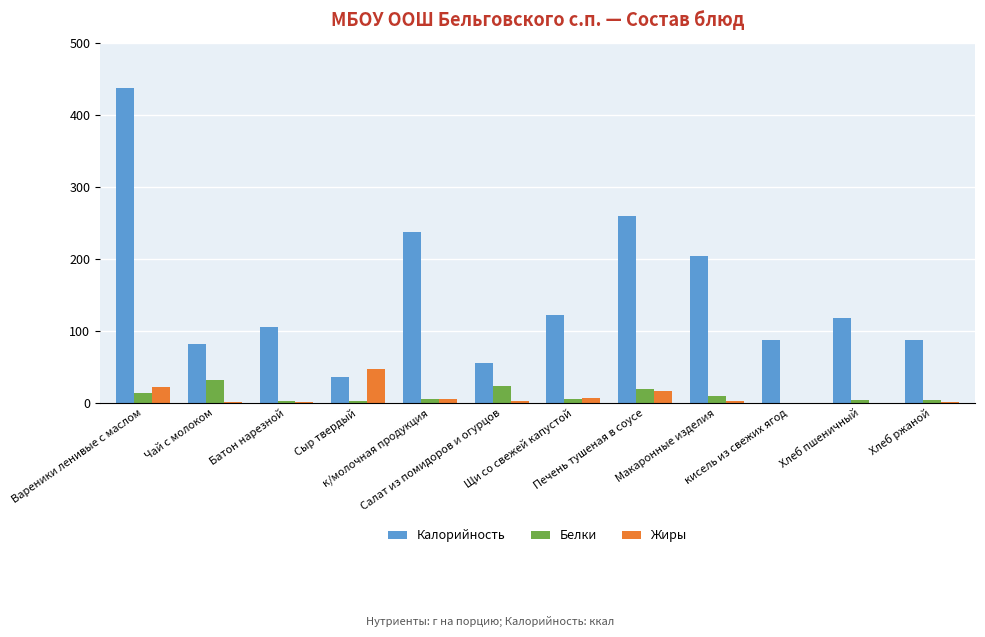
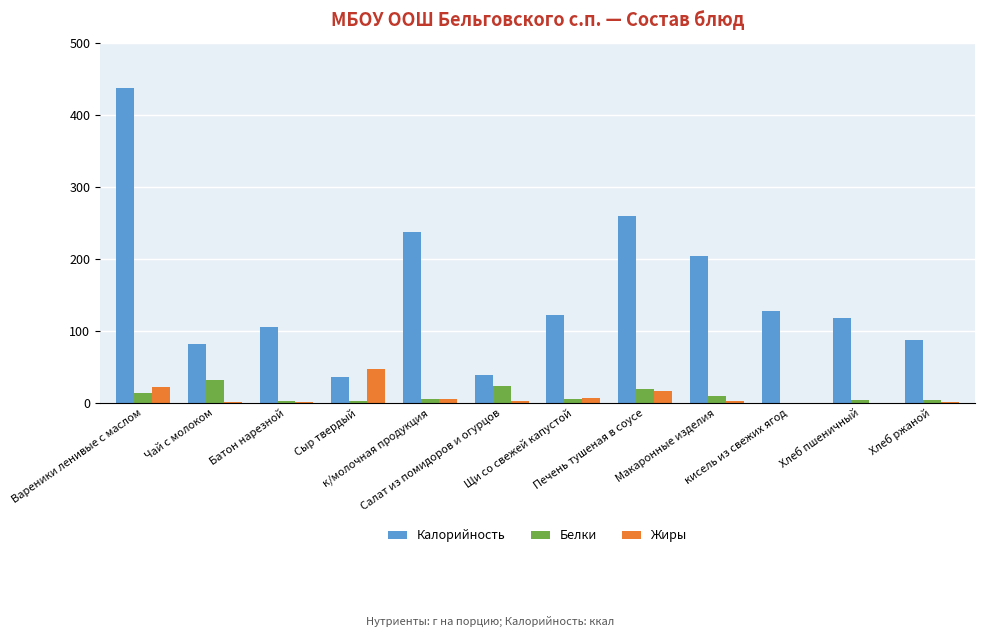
  {
    "Калорийность": {
      "Вареники ленивые с маслом": 440,
      "Чай с молоком": 80,
      "Батон нарезной": 100,
      "Сыр твердый": 40,
      "к/молочная продукция": 240,
-     "Салат из помидоров и огурцов": 60,
+     "Салат из помидоров и огурцов": 40,
      "Щи со свежей капустой": 120,
      "Печень тушеная в соусе": 260,
      "Макаронные изделия": 200,
-     "кисель из свежих ягод": 90,
+     "кисель из свежих ягод": 130,
      "Хлеб пшеничный": 120,
      "Хлеб ржаной": 90
    },
    "Белки": {
      "Вареники ленивые с маслом": 10,
      "Чай с молоком": 30,
      "к/молочная продукция": 10,
      "Салат из помидоров и огурцов": 20,
      "Щи со свежей капустой": 0,
      "Печень тушеная в соусе": 20,
      "Макаронные изделия": 10,
      "Хлеб пшеничный": 0
    },
    "Жиры": {
      "Вареники ленивые с маслом": 20,
      "Сыр твердый": 50,
      "к/молочная продукция": 10,
      "Щи со свежей капустой": 10,
      "Печень тушеная в соусе": 20
    }
  }
